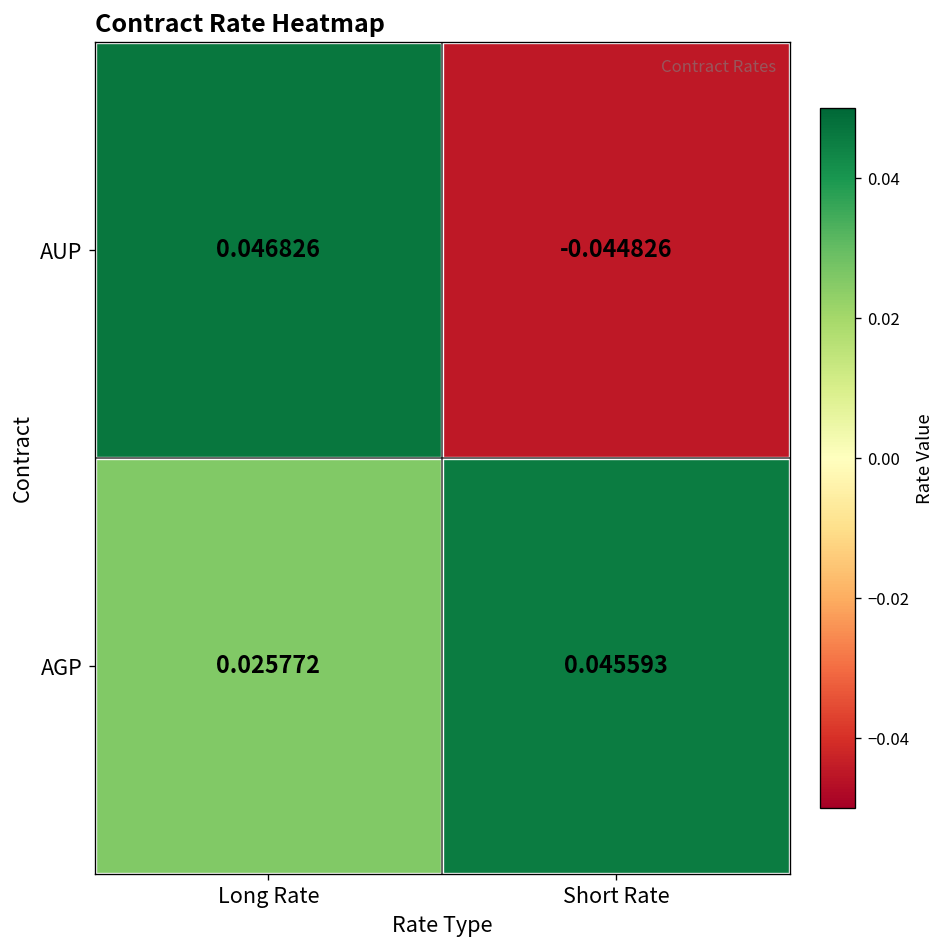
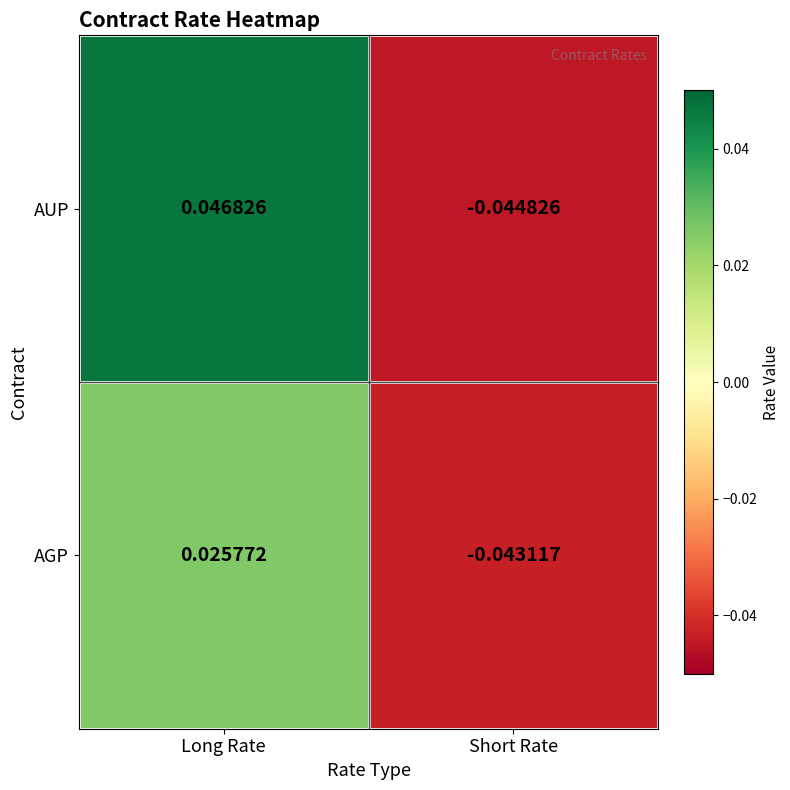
  {
    "AUP": {
      "Long Rate": 0.046826
    },
    "AGP": {
      "Long Rate": 0.025772,
-     "Short Rate": 0.045593
+     "Short Rate": -0.043117
    }
  }
